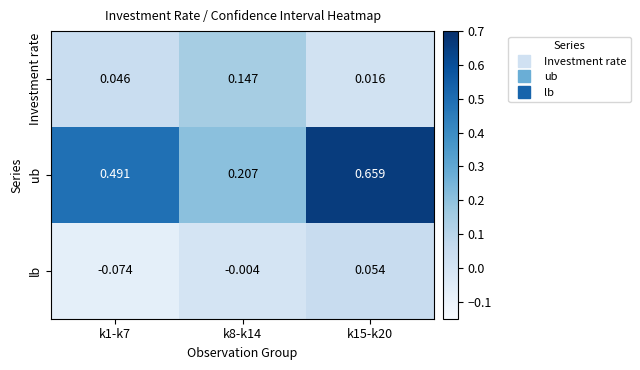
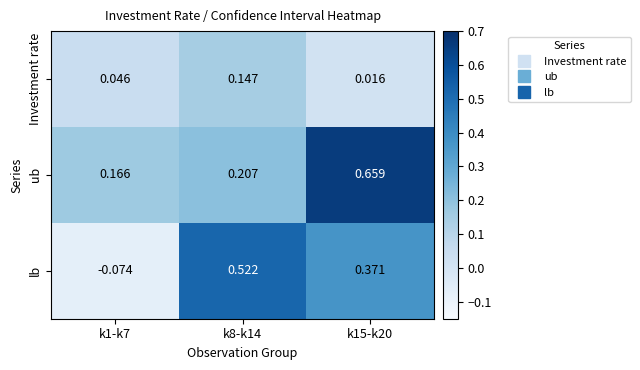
  {
    "Investment rate": {
      "k1-k7": 0.046,
      "k8-k14": 0.147,
      "k15-k20": 0.016
    },
    "ub": {
-     "k1-k7": 0.491,
+     "k1-k7": 0.166,
      "k8-k14": 0.207,
      "k15-k20": 0.659
    },
    "lb": {
      "k1-k7": -0.074,
-     "k8-k14": -0.004,
-     "k15-k20": 0.054
+     "k8-k14": 0.522,
+     "k15-k20": 0.371
    }
  }
